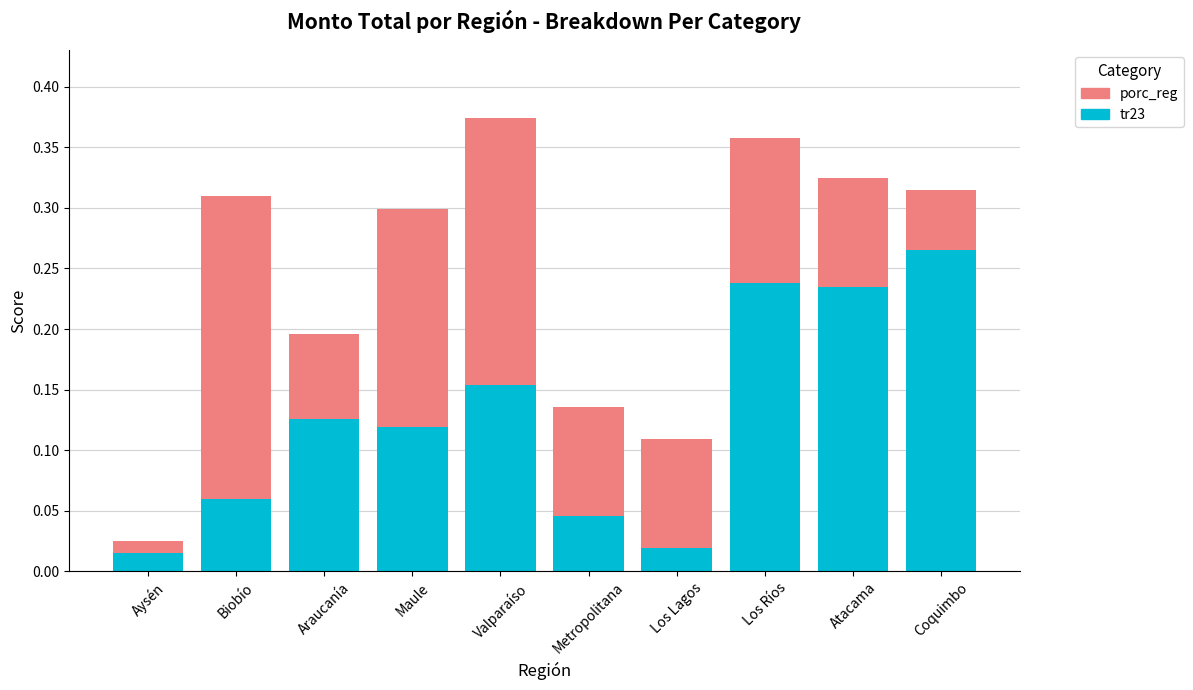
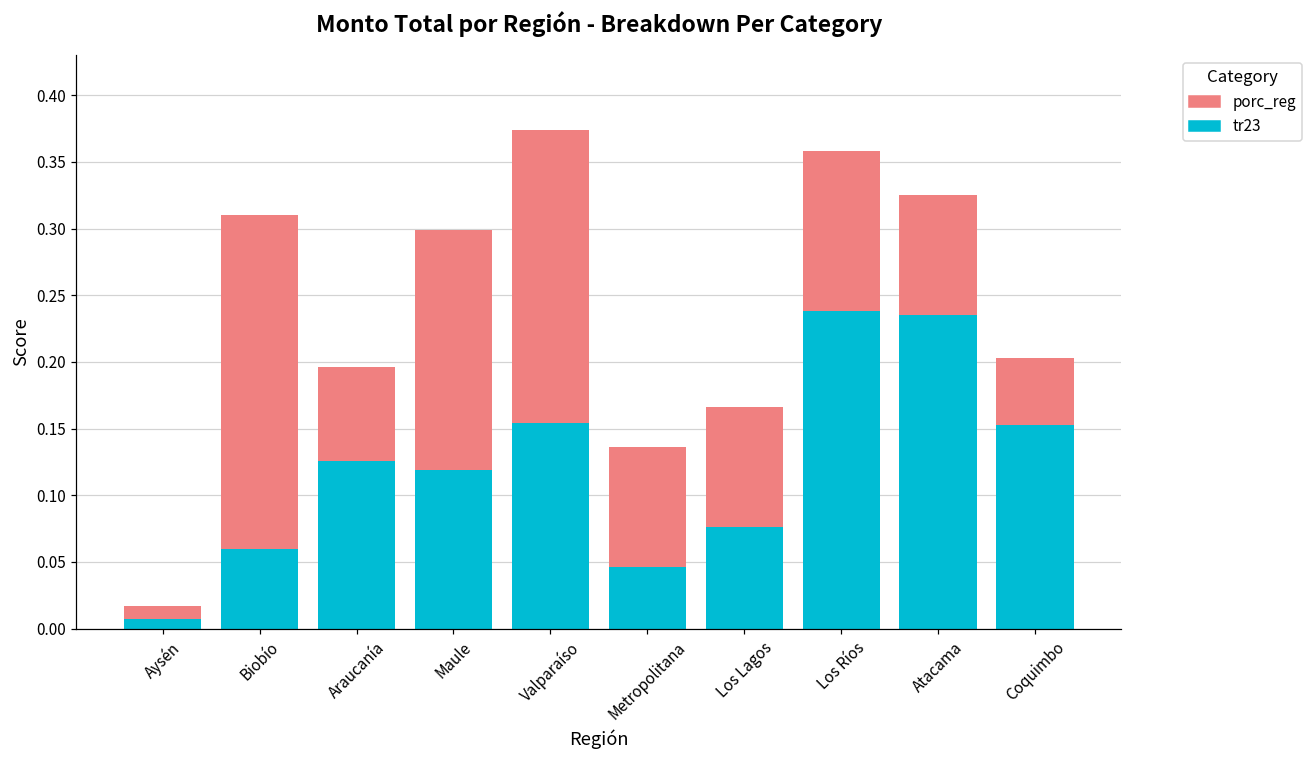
  {
    "tr23": {
-     "Aysén": 0.015,
+     "Aysén": 0.007,
      "Biobío": 0.060,
      "Araucanía": 0.126,
      "Maule": 0.119,
      "Valparaíso": 0.154,
      "Metropolitana": 0.046,
-     "Los Lagos": 0.019,
+     "Los Lagos": 0.076,
      "Los Ríos": 0.238,
      "Atacama": 0.235,
-     "Coquimbo": 0.265
+     "Coquimbo": 0.153
    },
    "porc_reg": {
      "Aysén": 0.010,
      "Biobío": 0.250,
      "Araucanía": 0.070,
      "Maule": 0.180,
      "Valparaíso": 0.220,
      "Metropolitana": 0.090,
      "Los Lagos": 0.090,
      "Los Ríos": 0.120,
      "Atacama": 0.090,
      "Coquimbo": 0.050
    }
  }
